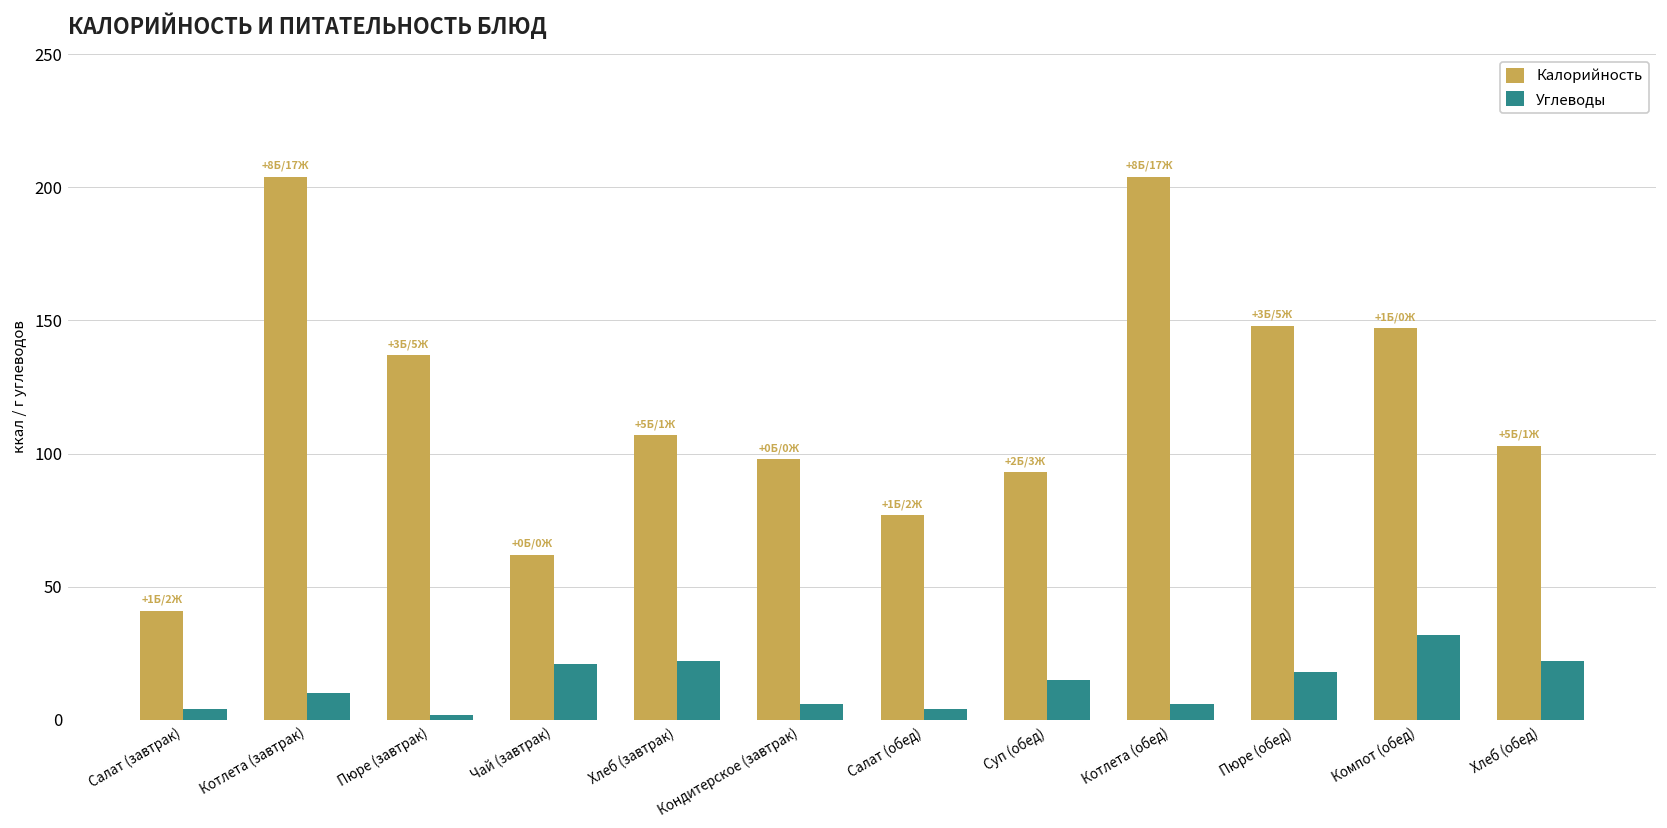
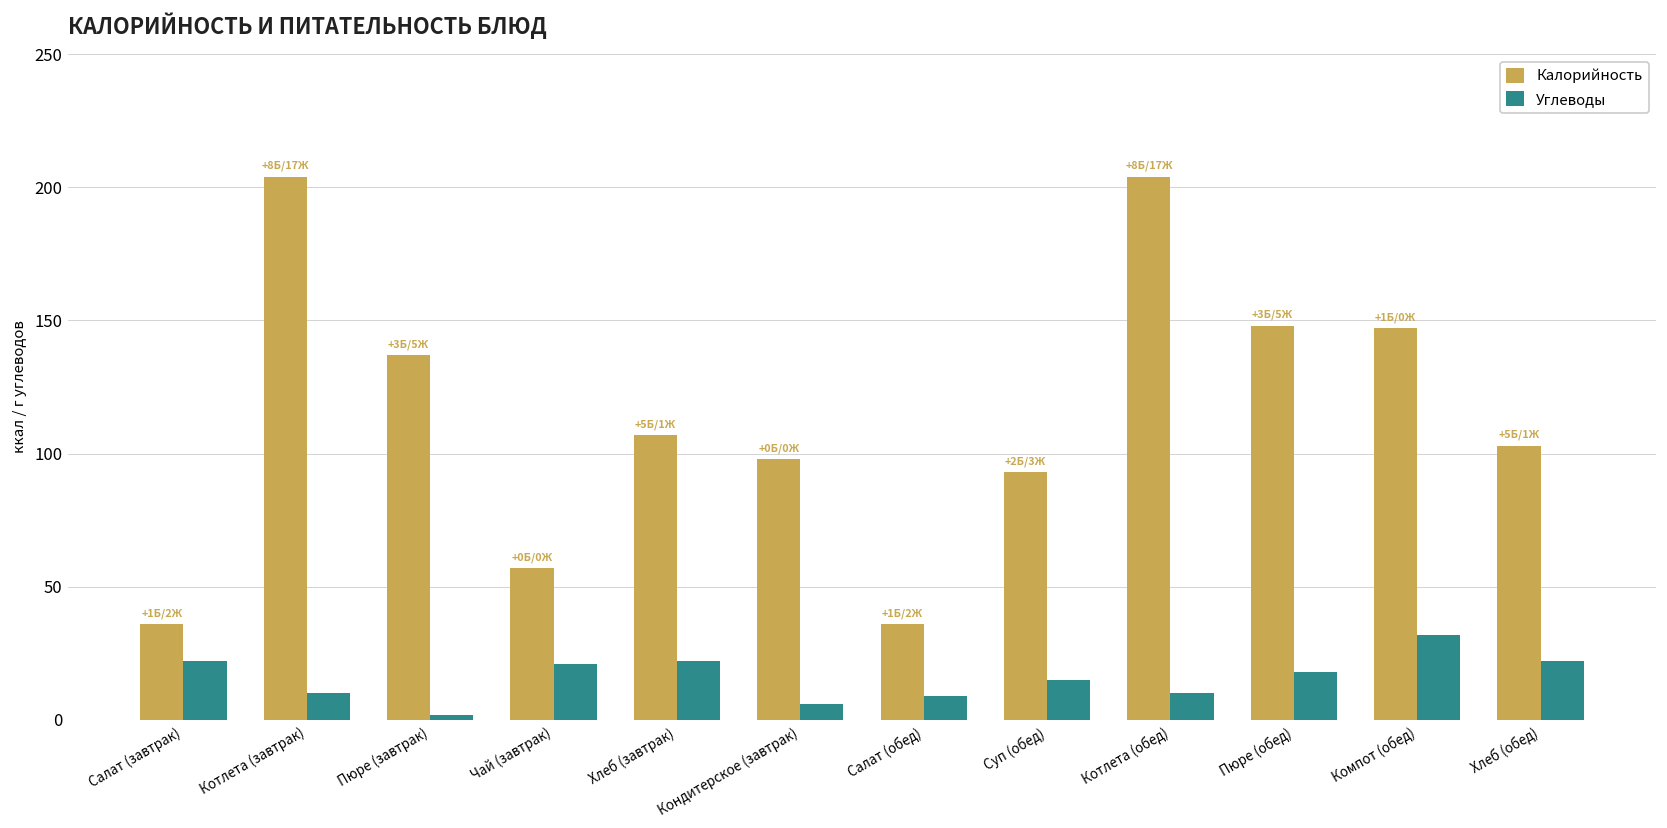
  {
    "Калорийность": {
-     "Салат (завтрак)": 41,
-     "Чай (завтрак)": 62,
-     "Салат (обед)": 77
+     "Салат (завтрак)": 36,
+     "Чай (завтрак)": 57,
+     "Салат (обед)": 36
    },
    "Углеводы": {
-     "Салат (завтрак)": 4,
+     "Салат (завтрак)": 22,
      "Котлета (завтрак)": 10,
      "Пюре (завтрак)": 2,
      "Чай (завтрак)": 21,
      "Хлеб (завтрак)": 22,
      "Кондитерское (завтрак)": 6,
-     "Салат (обед)": 4,
+     "Салат (обед)": 9,
      "Суп (обед)": 15,
-     "Котлета (обед)": 6,
+     "Котлета (обед)": 10,
      "Пюре (обед)": 18,
      "Компот (обед)": 32,
      "Хлеб (обед)": 22
    }
  }
